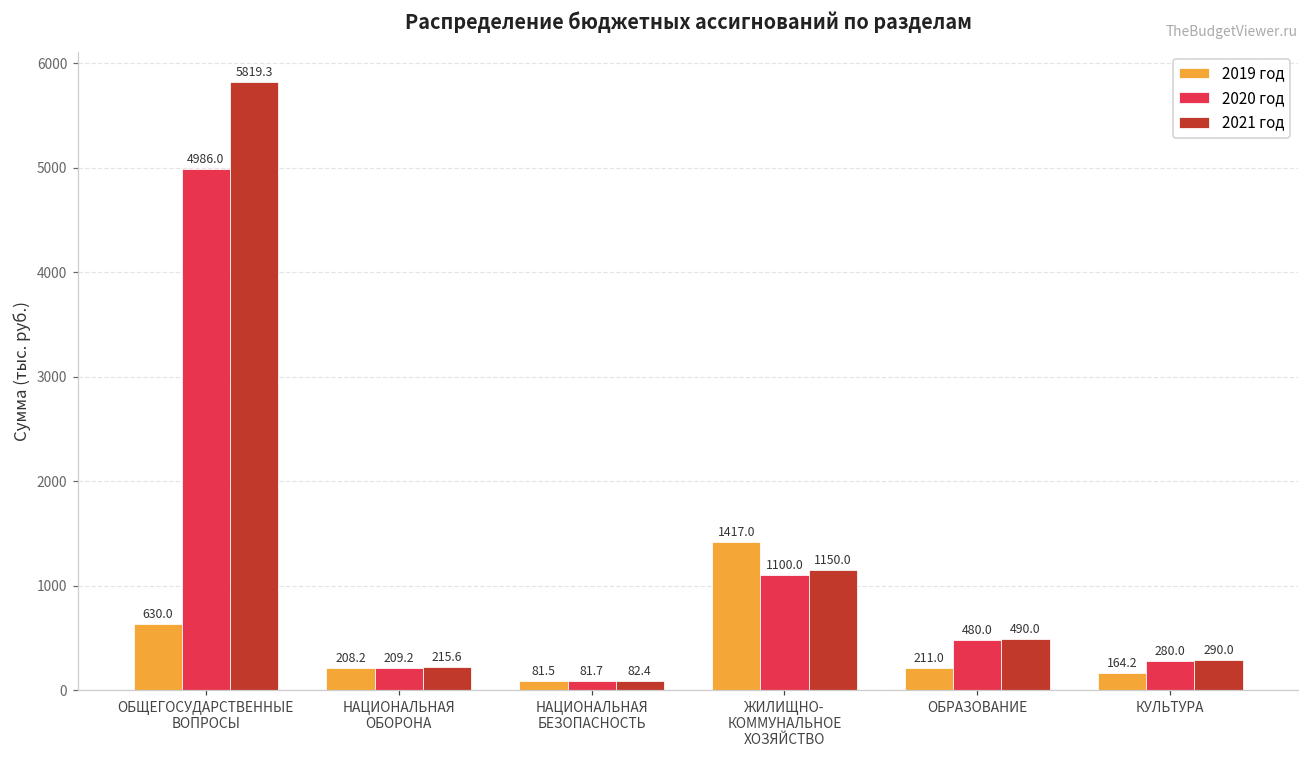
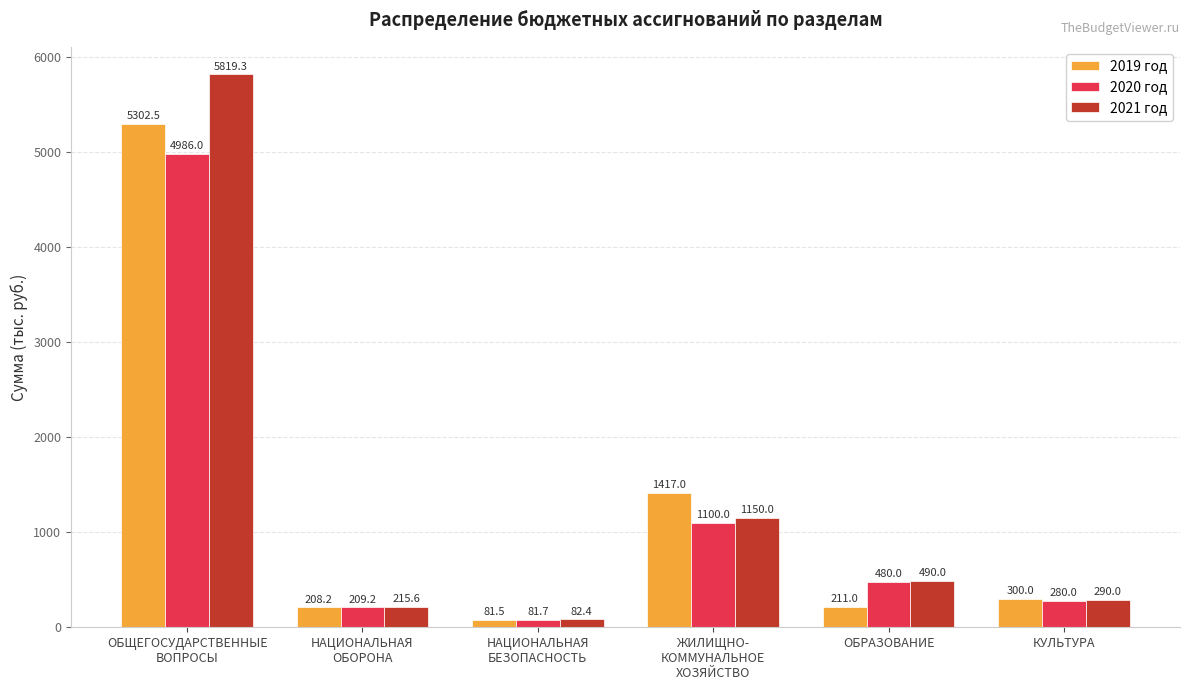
  {
    "2019 год": {
-     "ОБЩЕГОСУДАРСТВЕННЫЕ ВОПРОСЫ": 630.0,
+     "ОБЩЕГОСУДАРСТВЕННЫЕ ВОПРОСЫ": 5302.5,
      "НАЦИОНАЛЬНАЯ ОБОРОНА": 208.2,
      "НАЦИОНАЛЬНАЯ БЕЗОПАСНОСТЬ": 81.5,
      "ЖИЛИЩНО- КОММУНАЛЬНОЕ ХОЗЯЙСТВО": 1417.0,
      "ОБРАЗОВАНИЕ": 211.0,
-     "КУЛЬТУРА": 164.2
+     "КУЛЬТУРА": 300.0
    }
  }
